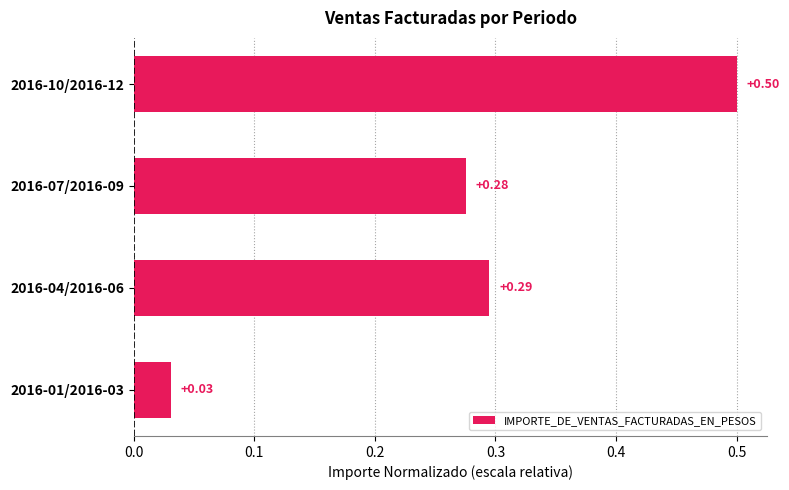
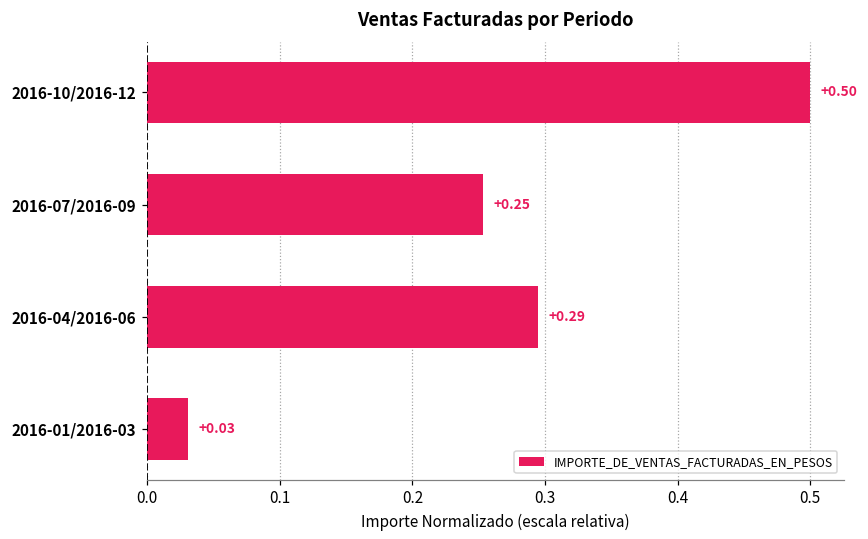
  {
    "2016-10/2016-12": "+0.50",
-   "2016-07/2016-09": "+0.28",
+   "2016-07/2016-09": "+0.25",
    "2016-04/2016-06": "+0.29",
    "2016-01/2016-03": "+0.03"
  }
